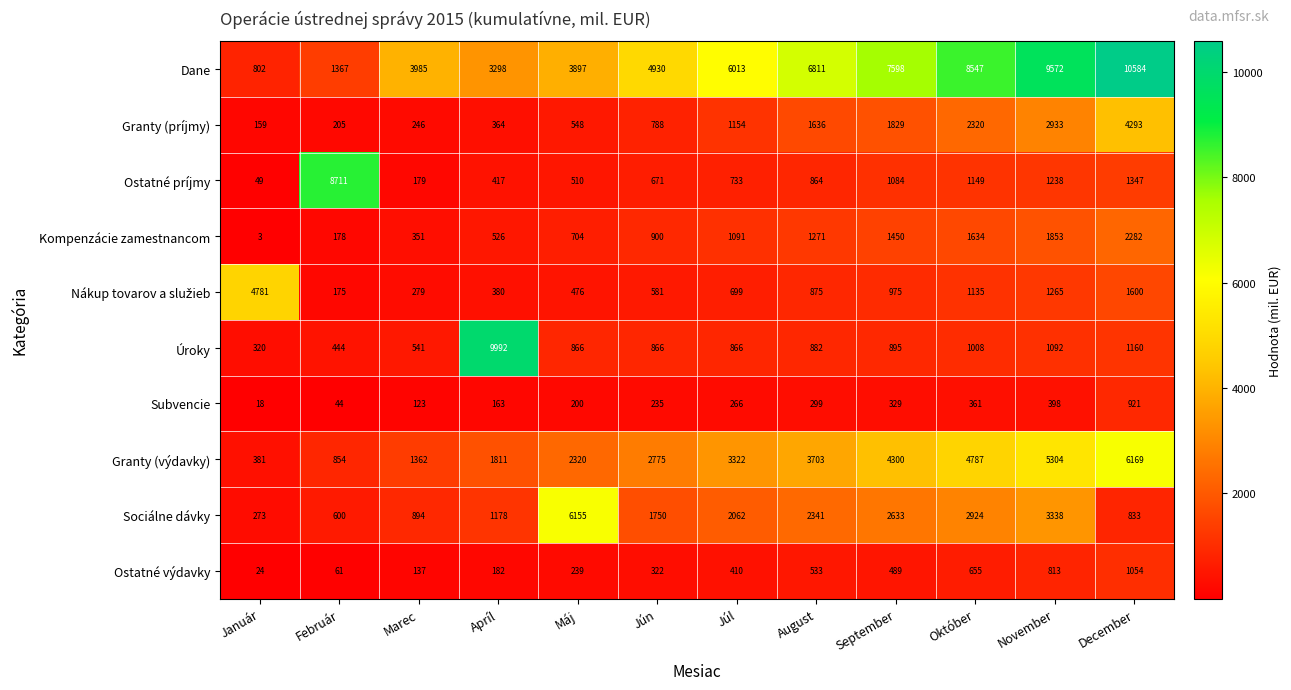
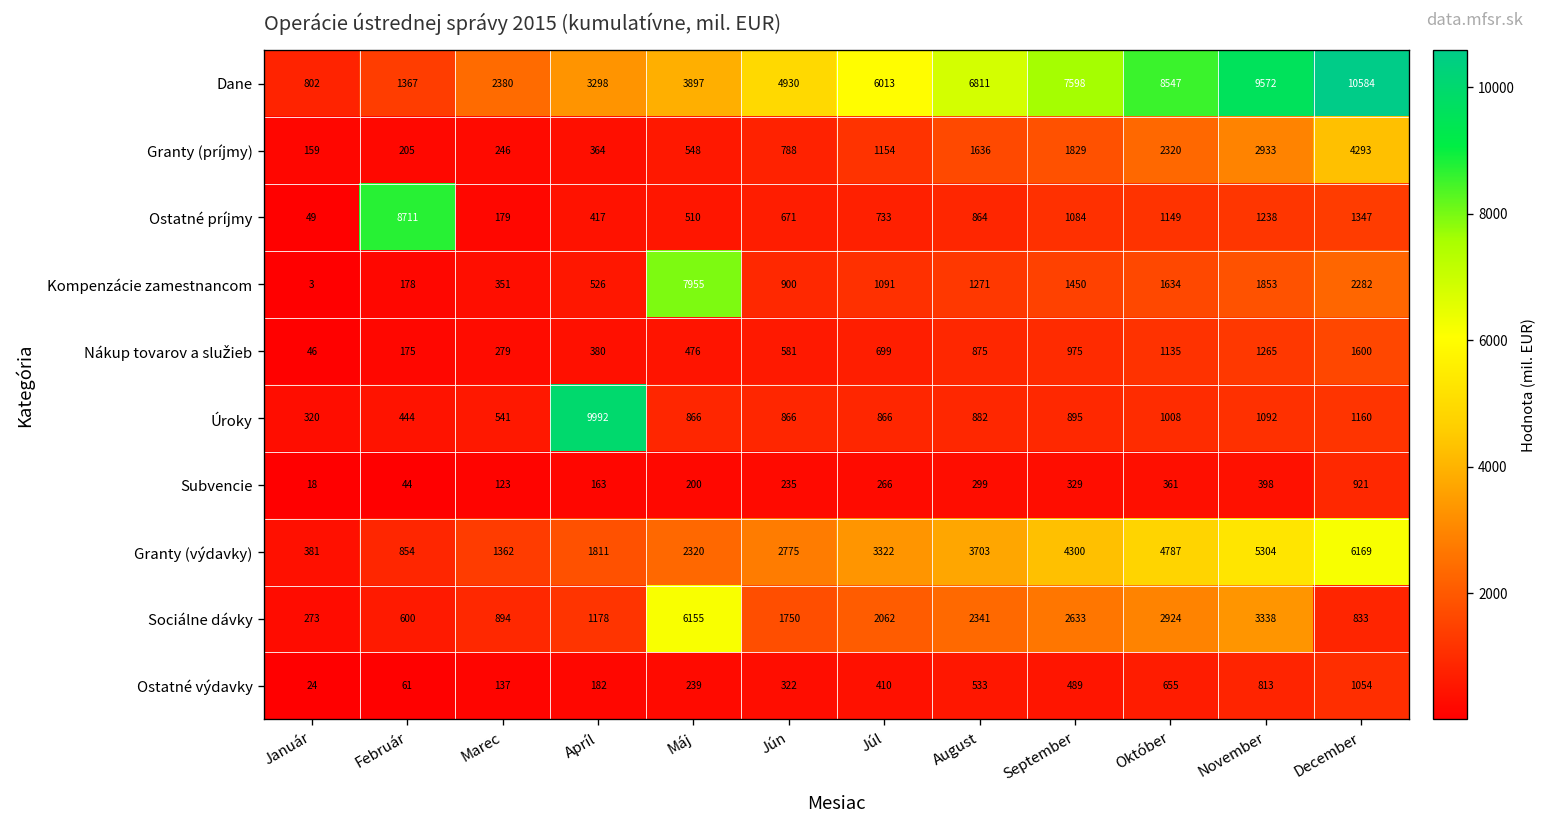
  {
    "Dane": {
      "Január": 802,
      "Február": 1367,
-     "Marec": 3985,
+     "Marec": 2380,
      "Apríl": 3298,
      "Máj": 3897,
      "Jún": 4930,
      "Júl": 6013,
      "August": 6811,
      "September": 7598,
      "Október": 8547,
      "November": 9572,
      "December": 10584
    },
    "Granty (príjmy)": {
      "Január": 159,
      "Február": 205,
      "Marec": 246,
      "Apríl": 364,
      "Máj": 548,
      "Jún": 788,
      "Júl": 1154,
      "August": 1636,
      "September": 1829,
      "Október": 2320,
      "November": 2933,
      "December": 4293
    },
    "Ostatné príjmy": {
      "Január": 49,
      "Február": 8711,
      "Marec": 179,
      "Apríl": 417,
      "Máj": 510,
      "Jún": 671,
      "Júl": 733,
      "August": 864,
      "September": 1084,
      "Október": 1149,
      "November": 1238,
      "December": 1347
    },
    "Kompenzácie zamestnancom": {
      "Január": 3,
      "Február": 178,
      "Marec": 351,
      "Apríl": 526,
-     "Máj": 704,
+     "Máj": 7955,
      "Jún": 900,
      "Júl": 1091,
      "August": 1271,
      "September": 1450,
      "Október": 1634,
      "November": 1853,
      "December": 2282
    },
    "Nákup tovarov a služieb": {
-     "Január": 4781,
+     "Január": 46,
      "Február": 175,
      "Marec": 279,
      "Apríl": 380,
      "Máj": 476,
      "Jún": 581,
      "Júl": 699,
      "August": 875,
      "September": 975,
      "Október": 1135,
      "November": 1265,
      "December": 1600
    },
    "Úroky": {
      "Január": 320,
      "Február": 444,
      "Marec": 541,
      "Apríl": 9992,
      "Máj": 866,
      "Jún": 866,
      "Júl": 866,
      "August": 882,
      "September": 895,
      "Október": 1008,
      "November": 1092,
      "December": 1160
    },
    "Subvencie": {
      "Január": 18,
      "Február": 44,
      "Marec": 123,
      "Apríl": 163,
      "Máj": 200,
      "Jún": 235,
      "Júl": 266,
      "August": 299,
      "September": 329,
      "Október": 361,
      "November": 398,
      "December": 921
    },
    "Granty (výdavky)": {
      "Január": 381,
      "Február": 854,
      "Marec": 1362,
      "Apríl": 1811,
      "Máj": 2320,
      "Jún": 2775,
      "Júl": 3322,
      "August": 3703,
      "September": 4300,
      "Október": 4787,
      "November": 5304,
      "December": 6169
    },
    "Sociálne dávky": {
      "Január": 273,
      "Február": 600,
      "Marec": 894,
      "Apríl": 1178,
      "Máj": 6155,
      "Jún": 1750,
      "Júl": 2062,
      "August": 2341,
      "September": 2633,
      "Október": 2924,
      "November": 3338,
      "December": 833
    },
    "Ostatné výdavky": {
      "Január": 24,
      "Február": 61,
      "Marec": 137,
      "Apríl": 182,
      "Máj": 239,
      "Jún": 322,
      "Júl": 410,
      "August": 533,
      "September": 489,
      "Október": 655,
      "November": 813,
      "December": 1054
    }
  }
